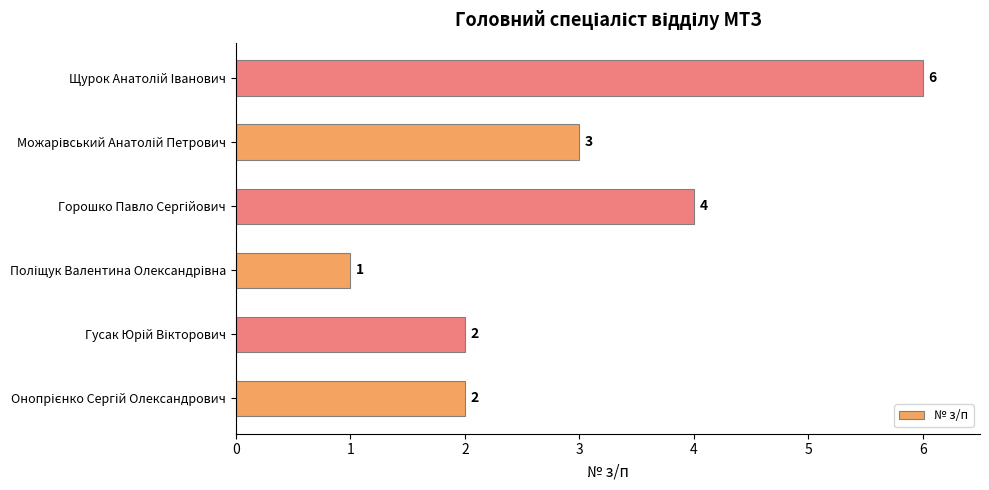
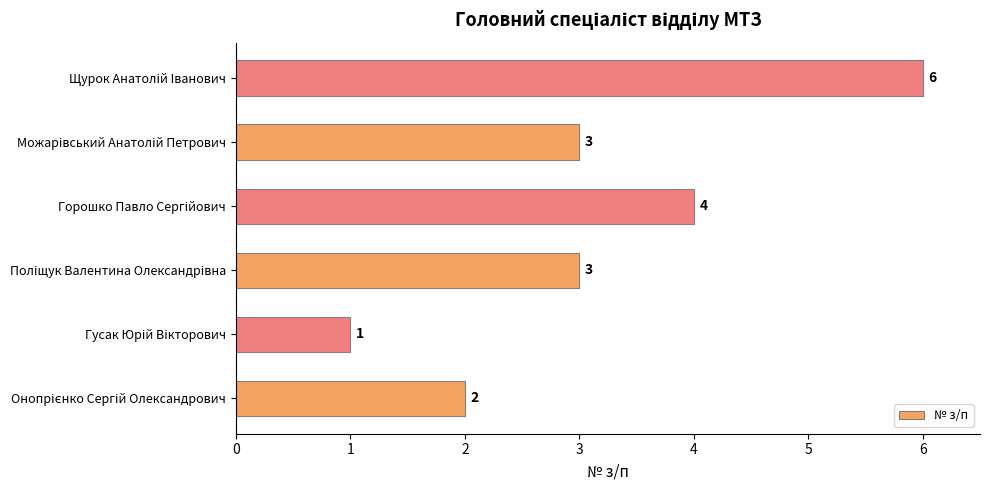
  {
    "Щурок Анатолій Іванович": 6,
    "Можарівський Анатолій Петрович": 3,
    "Горошко Павло Сергійович": 4,
-   "Поліщук Валентина Олександрівна": 1,
-   "Гусак Юрій Вікторович": 2,
+   "Поліщук Валентина Олександрівна": 3,
+   "Гусак Юрій Вікторович": 1,
    "Онопрієнко Сергій Олександрович": 2
  }
